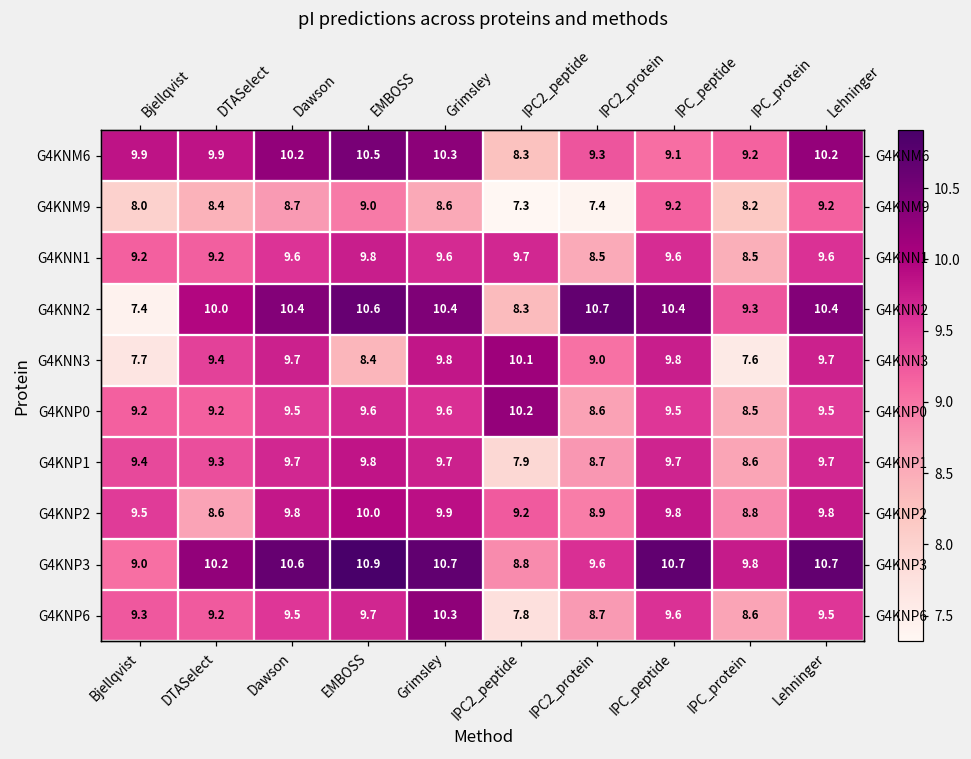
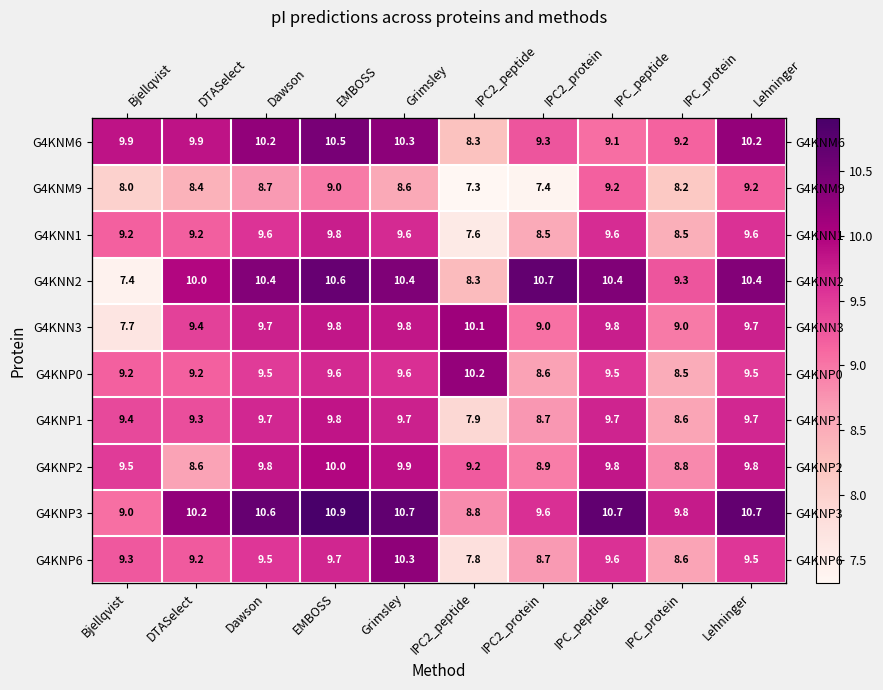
  {
    "G4KNM6": {
      "Bjellqvist": 9.9,
      "DTASelect": 9.9,
      "Dawson": 10.2,
      "EMBOSS": 10.5,
      "Grimsley": 10.3,
      "IPC2_peptide": 8.3,
      "IPC2_protein": 9.3,
      "IPC_peptide": 9.1,
      "IPC_protein": 9.2,
      "Lehninger": 10.2
    },
    "G4KNM9": {
      "Bjellqvist": 8.0,
      "DTASelect": 8.4,
      "Dawson": 8.7,
      "EMBOSS": 9.0,
      "Grimsley": 8.6,
      "IPC2_peptide": 7.3,
      "IPC2_protein": 7.4,
      "IPC_peptide": 9.2,
      "IPC_protein": 8.2,
      "Lehninger": 9.2
    },
    "G4KNN1": {
      "Bjellqvist": 9.2,
      "DTASelect": 9.2,
      "Dawson": 9.6,
      "EMBOSS": 9.8,
      "Grimsley": 9.6,
-     "IPC2_peptide": 9.7,
+     "IPC2_peptide": 7.6,
      "IPC2_protein": 8.5,
      "IPC_peptide": 9.6,
      "IPC_protein": 8.5,
      "Lehninger": 9.6
    },
    "G4KNN2": {
      "Bjellqvist": 7.4,
      "DTASelect": 10.0,
      "Dawson": 10.4,
      "EMBOSS": 10.6,
      "Grimsley": 10.4,
      "IPC2_peptide": 8.3,
      "IPC2_protein": 10.7,
      "IPC_peptide": 10.4,
      "IPC_protein": 9.3,
      "Lehninger": 10.4
    },
    "G4KNN3": {
      "Bjellqvist": 7.7,
      "DTASelect": 9.4,
      "Dawson": 9.7,
-     "EMBOSS": 8.4,
+     "EMBOSS": 9.8,
      "Grimsley": 9.8,
      "IPC2_peptide": 10.1,
      "IPC2_protein": 9.0,
      "IPC_peptide": 9.8,
-     "IPC_protein": 7.6,
+     "IPC_protein": 9.0,
      "Lehninger": 9.7
    },
    "G4KNP0": {
      "Bjellqvist": 9.2,
      "DTASelect": 9.2,
      "Dawson": 9.5,
      "EMBOSS": 9.6,
      "Grimsley": 9.6,
      "IPC2_peptide": 10.2,
      "IPC2_protein": 8.6,
      "IPC_peptide": 9.5,
      "IPC_protein": 8.5,
      "Lehninger": 9.5
    },
    "G4KNP1": {
      "Bjellqvist": 9.4,
      "DTASelect": 9.3,
      "Dawson": 9.7,
      "EMBOSS": 9.8,
      "Grimsley": 9.7,
      "IPC2_peptide": 7.9,
      "IPC2_protein": 8.7,
      "IPC_peptide": 9.7,
      "IPC_protein": 8.6,
      "Lehninger": 9.7
    },
    "G4KNP2": {
      "Bjellqvist": 9.5,
      "DTASelect": 8.6,
      "Dawson": 9.8,
      "EMBOSS": 10.0,
      "Grimsley": 9.9,
      "IPC2_peptide": 9.2,
      "IPC2_protein": 8.9,
      "IPC_peptide": 9.8,
      "IPC_protein": 8.8,
      "Lehninger": 9.8
    },
    "G4KNP3": {
      "Bjellqvist": 9.0,
      "DTASelect": 10.2,
      "Dawson": 10.6,
      "EMBOSS": 10.9,
      "Grimsley": 10.7,
      "IPC2_peptide": 8.8,
      "IPC2_protein": 9.6,
      "IPC_peptide": 10.7,
      "IPC_protein": 9.8,
      "Lehninger": 10.7
    },
    "G4KNP6": {
      "Bjellqvist": 9.3,
      "DTASelect": 9.2,
      "Dawson": 9.5,
      "EMBOSS": 9.7,
      "Grimsley": 10.3,
      "IPC2_peptide": 7.8,
      "IPC2_protein": 8.7,
      "IPC_peptide": 9.6,
      "IPC_protein": 8.6,
      "Lehninger": 9.5
    }
  }
